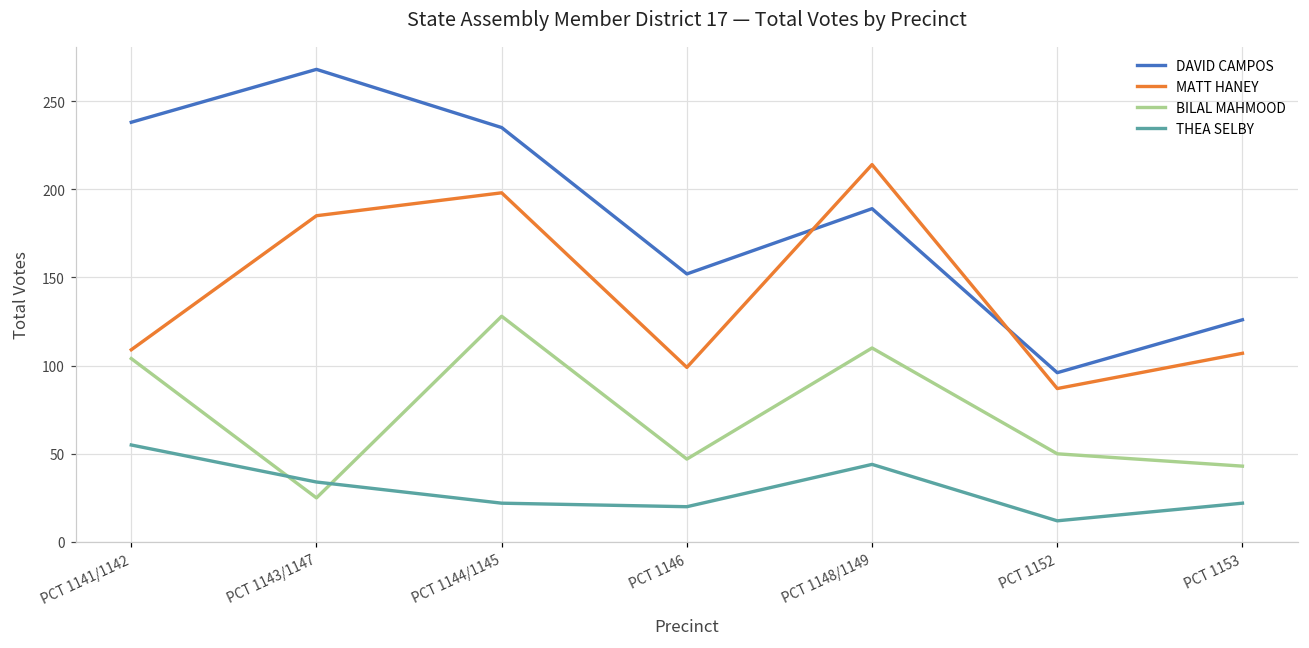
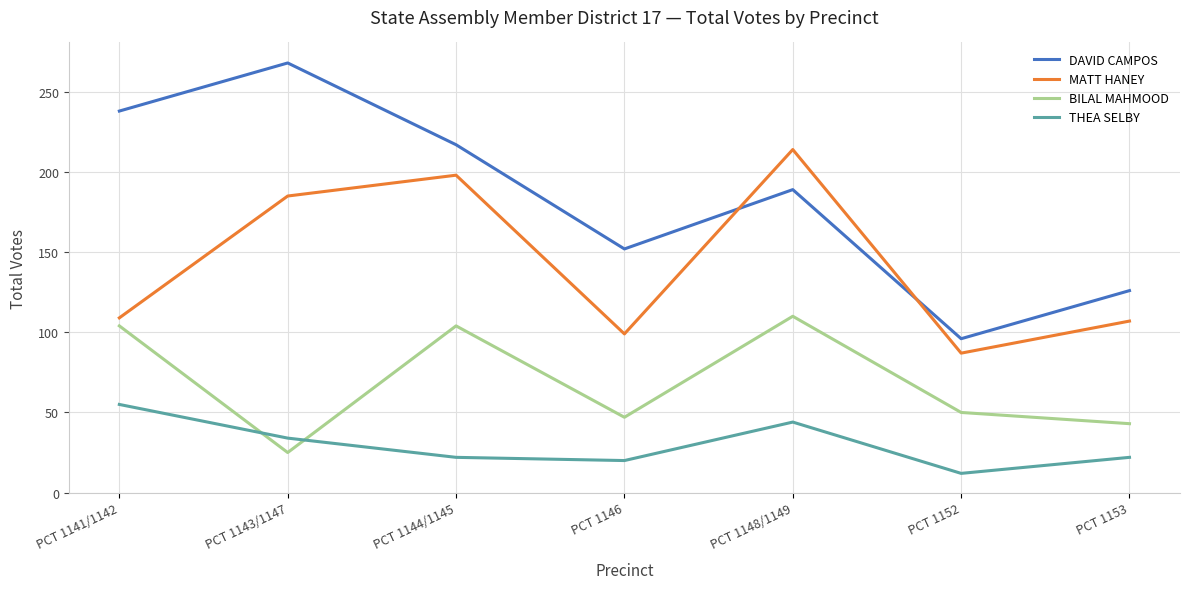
  {
    "DAVID CAMPOS": {
      "PCT 1141/1142": 238,
      "PCT 1143/1147": 268,
-     "PCT 1144/1145": 235,
+     "PCT 1144/1145": 217,
      "PCT 1146": 152,
      "PCT 1148/1149": 189,
      "PCT 1152": 96,
      "PCT 1153": 126
    },
    "MATT HANEY": {
      "PCT 1141/1142": 109,
      "PCT 1143/1147": 185,
      "PCT 1144/1145": 198,
      "PCT 1146": 99,
      "PCT 1148/1149": 214,
      "PCT 1152": 87,
      "PCT 1153": 107
    },
    "BILAL MAHMOOD": {
      "PCT 1141/1142": 104,
      "PCT 1143/1147": 25,
-     "PCT 1144/1145": 128,
+     "PCT 1144/1145": 104,
      "PCT 1146": 47,
      "PCT 1148/1149": 110,
      "PCT 1152": 50,
      "PCT 1153": 43
    },
    "THEA SELBY": {
      "PCT 1141/1142": 55,
      "PCT 1143/1147": 34,
      "PCT 1144/1145": 22,
      "PCT 1146": 20,
      "PCT 1148/1149": 44,
      "PCT 1152": 12,
      "PCT 1153": 22
    }
  }
